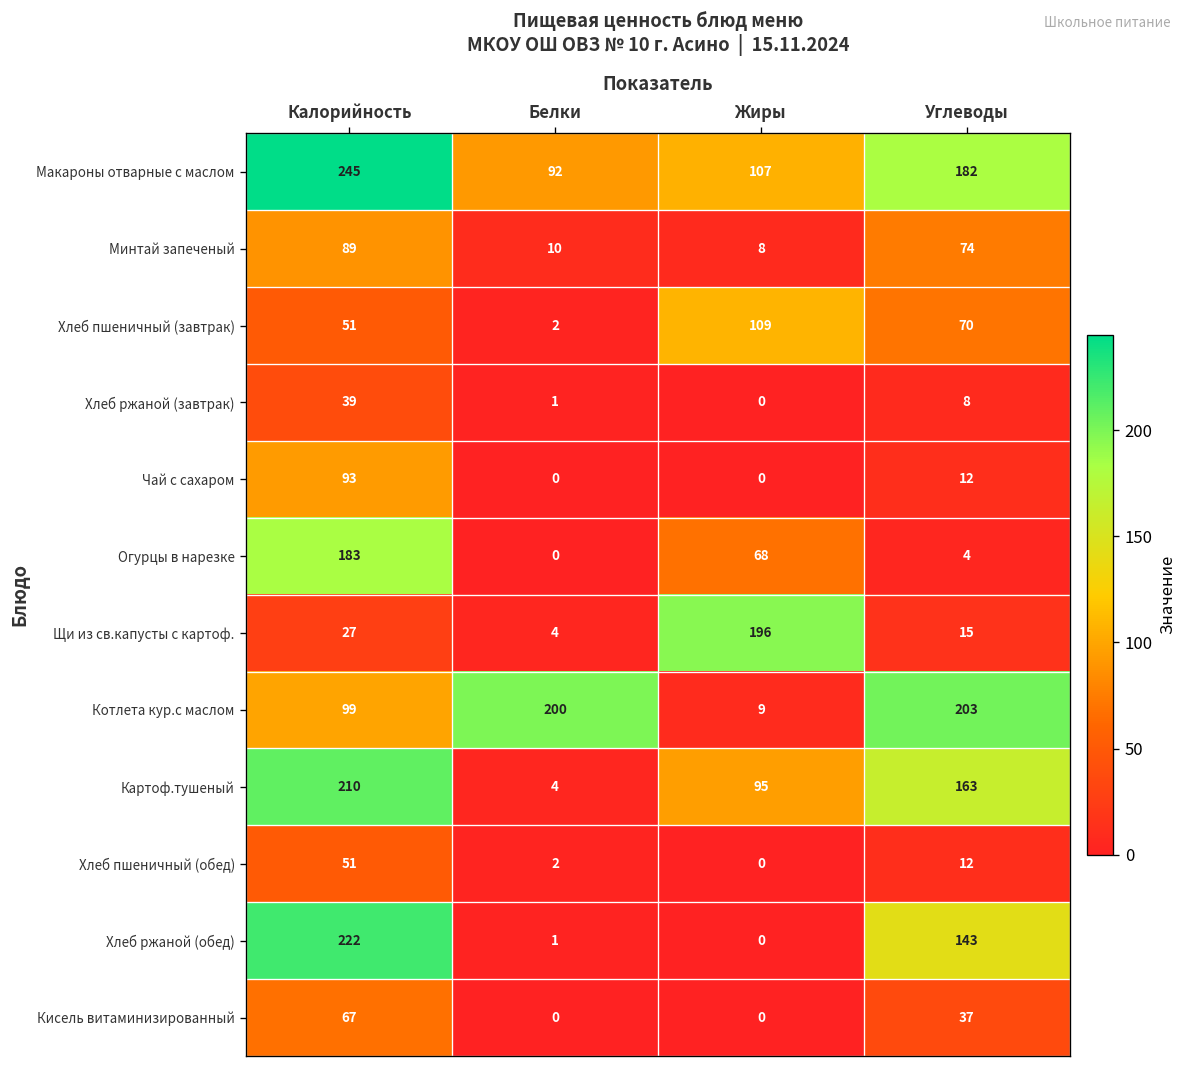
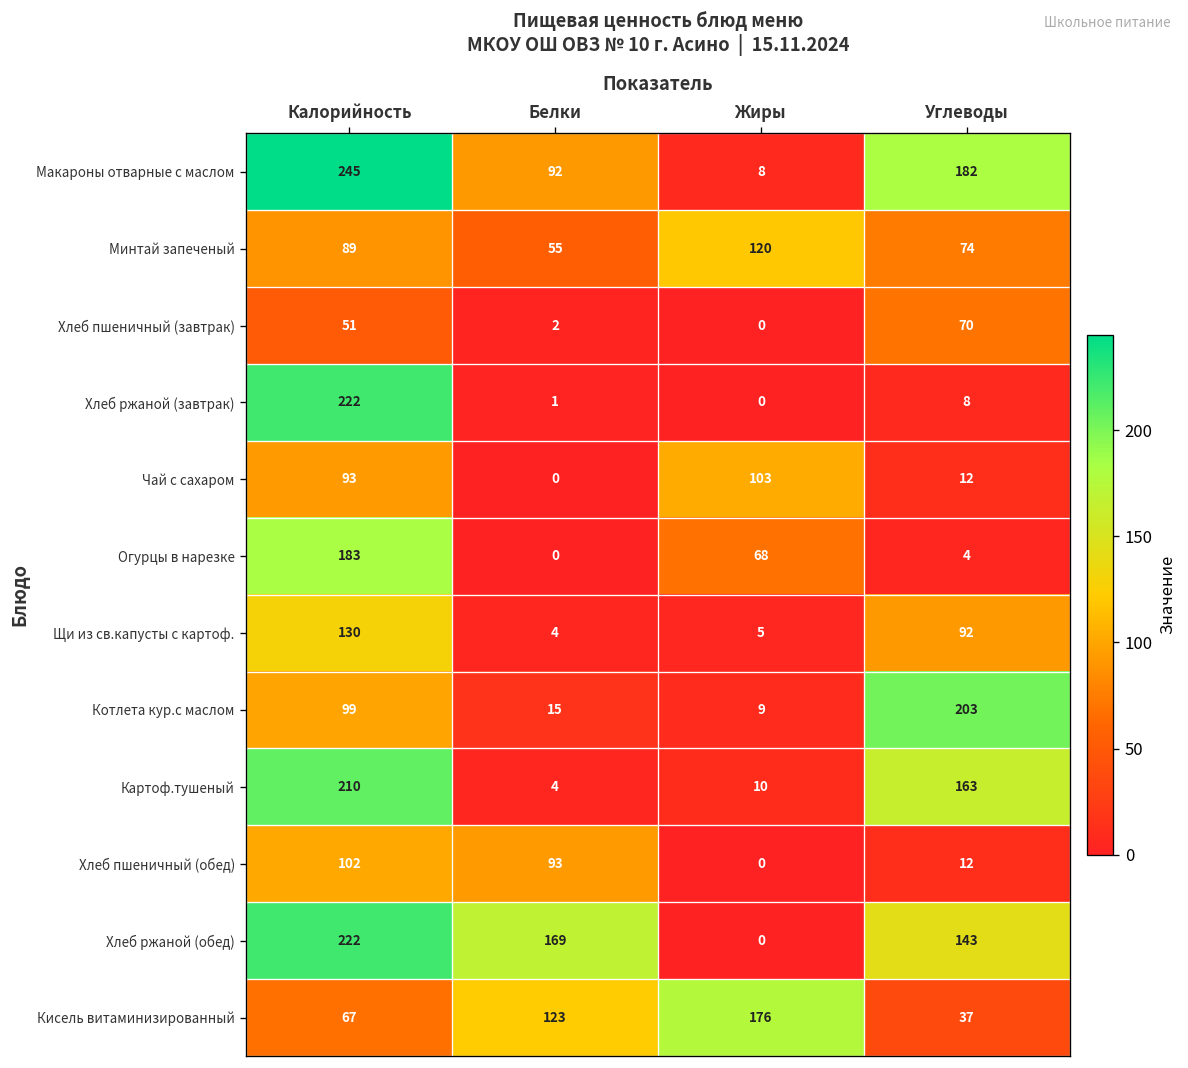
  {
    "Макароны отварные с маслом": {
      "Калорийность": 245,
      "Белки": 92,
-     "Жиры": 107,
+     "Жиры": 8,
      "Углеводы": 182
    },
    "Минтай запеченый": {
      "Калорийность": 89,
-     "Белки": 10,
-     "Жиры": 8,
+     "Белки": 55,
+     "Жиры": 120,
      "Углеводы": 74
    },
    "Хлеб пшеничный (завтрак)": {
      "Калорийность": 51,
      "Белки": 2,
-     "Жиры": 109,
+     "Жиры": 0,
      "Углеводы": 70
    },
    "Хлеб ржаной (завтрак)": {
-     "Калорийность": 39,
+     "Калорийность": 222,
      "Белки": 1,
      "Жиры": 0,
      "Углеводы": 8
    },
    "Чай с сахаром": {
      "Калорийность": 93,
      "Белки": 0,
-     "Жиры": 0,
+     "Жиры": 103,
      "Углеводы": 12
    },
    "Огурцы в нарезке": {
      "Калорийность": 183,
      "Белки": 0,
      "Жиры": 68,
      "Углеводы": 4
    },
    "Щи из св.капусты с картоф.": {
-     "Калорийность": 27,
+     "Калорийность": 130,
      "Белки": 4,
-     "Жиры": 196,
-     "Углеводы": 15
+     "Жиры": 5,
+     "Углеводы": 92
    },
    "Котлета кур.с маслом": {
      "Калорийность": 99,
-     "Белки": 200,
+     "Белки": 15,
      "Жиры": 9,
      "Углеводы": 203
    },
    "Картоф.тушеный": {
      "Калорийность": 210,
      "Белки": 4,
-     "Жиры": 95,
+     "Жиры": 10,
      "Углеводы": 163
    },
    "Хлеб пшеничный (обед)": {
-     "Калорийность": 51,
-     "Белки": 2,
+     "Калорийность": 102,
+     "Белки": 93,
      "Жиры": 0,
      "Углеводы": 12
    },
    "Хлеб ржаной (обед)": {
      "Калорийность": 222,
-     "Белки": 1,
+     "Белки": 169,
      "Жиры": 0,
      "Углеводы": 143
    },
    "Кисель витаминизированный": {
      "Калорийность": 67,
-     "Белки": 0,
-     "Жиры": 0,
+     "Белки": 123,
+     "Жиры": 176,
      "Углеводы": 37
    }
  }
